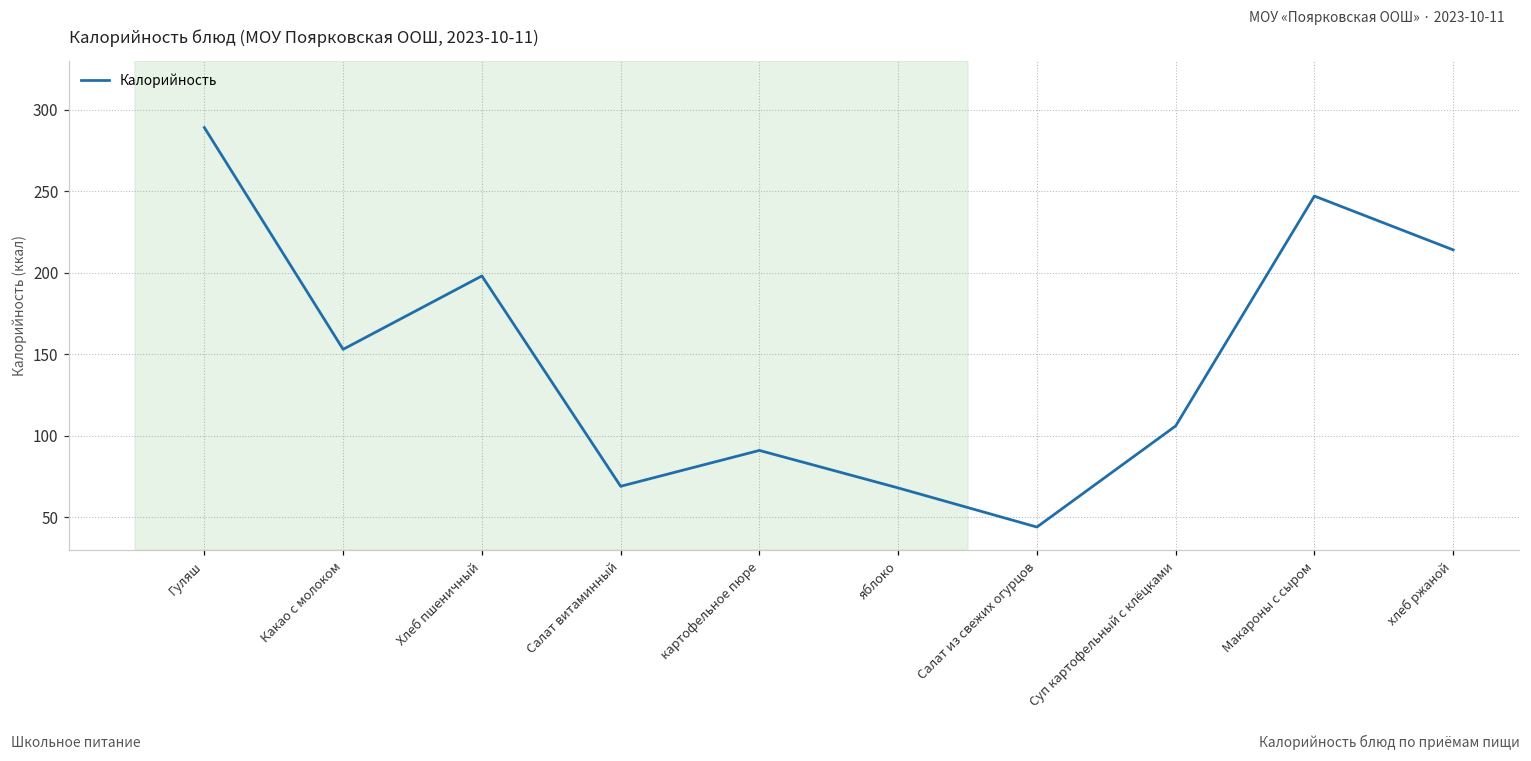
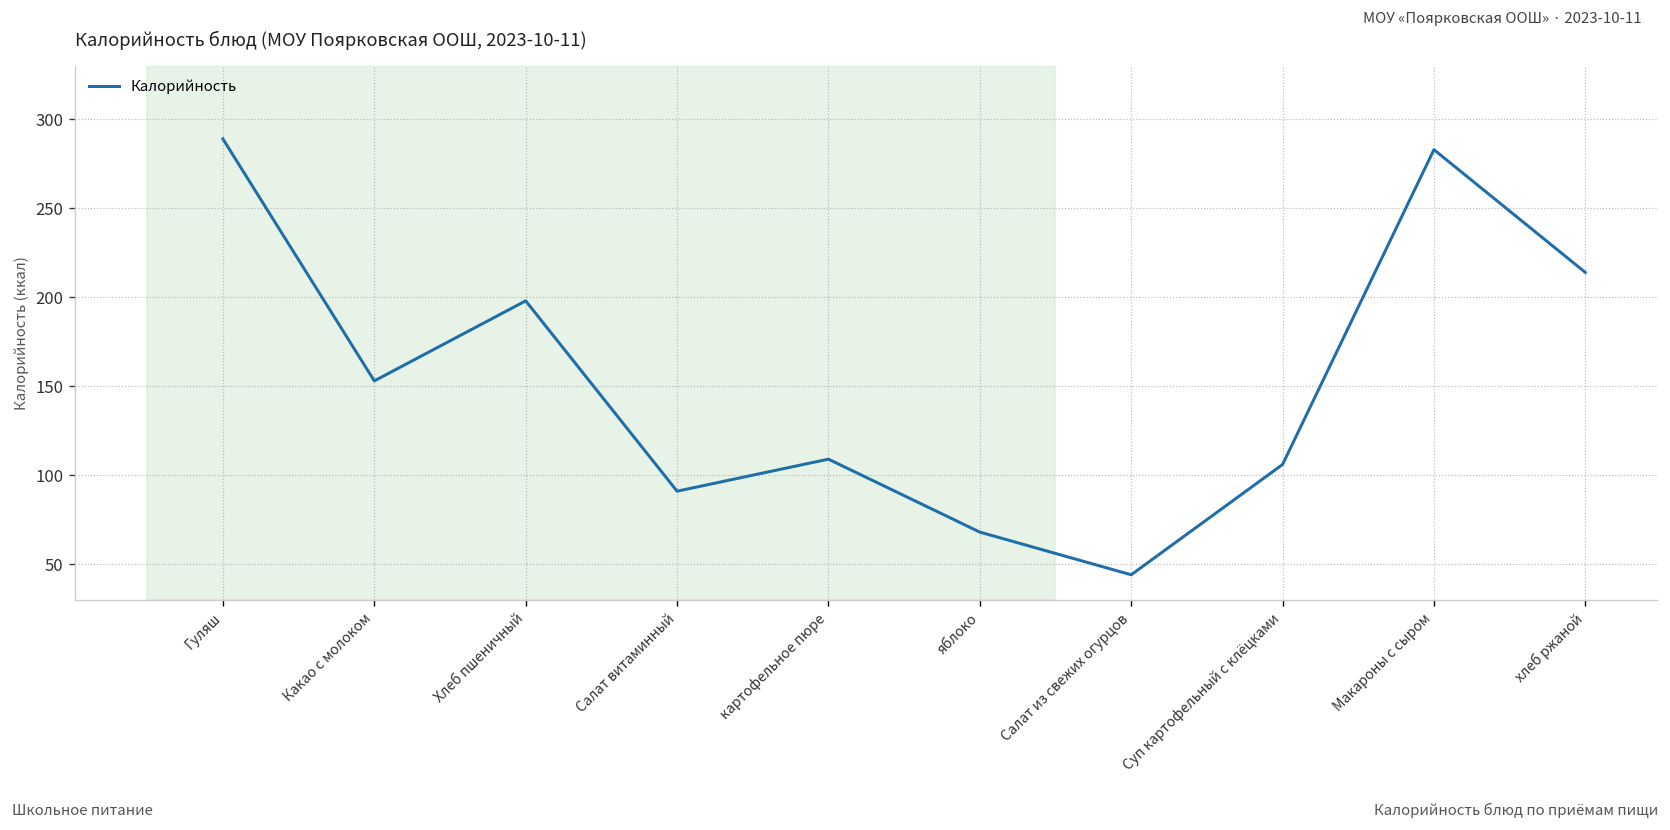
  {
    "Гуляш": 289,
    "Какао с молоком": 153,
    "Хлеб пшеничный": 198,
-   "Салат витаминный": 69,
-   "картофельное пюре": 91,
+   "Салат витаминный": 91,
+   "картофельное пюре": 109,
    "яблоко": 68,
    "Салат из свежих огурцов": 44,
    "Суп картофельный с клёцками": 106,
-   "Макароны с сыром": 247,
+   "Макароны с сыром": 283,
    "хлеб ржаной": 214
  }
